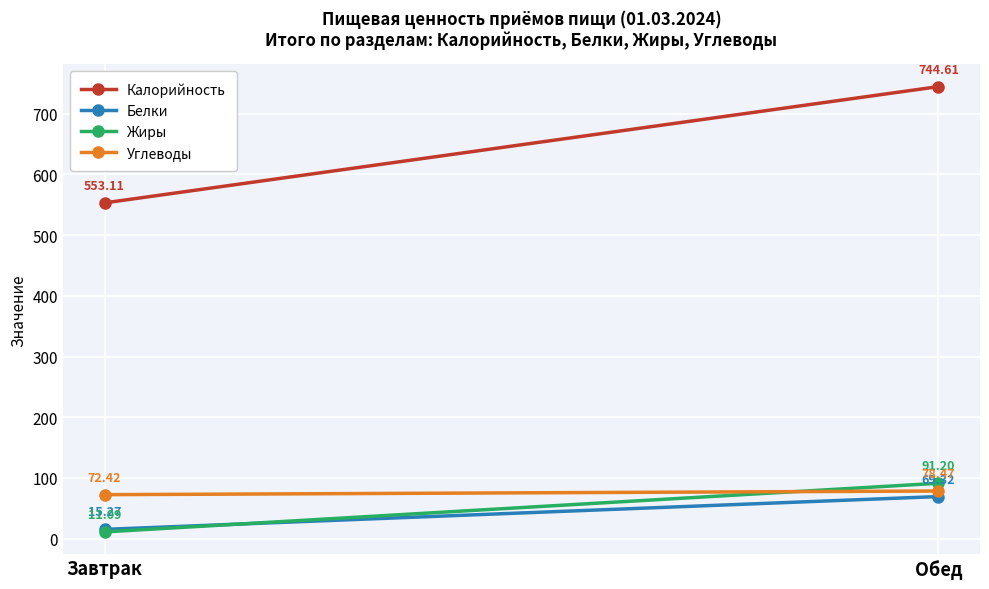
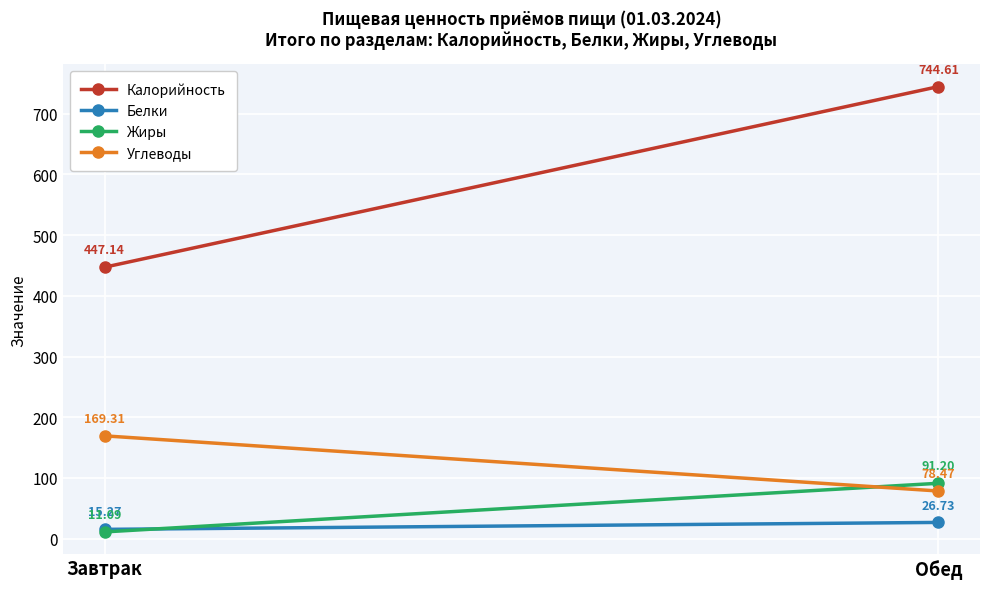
  {
    "Калорийность": {
-     "Завтрак": 553.11,
+     "Завтрак": 447.14,
      "Обед": 744.61
    },
    "Белки": {
-     "Обед": 69.32
+     "Обед": 26.73
    },
    "Углеводы": {
-     "Завтрак": 72.42
+     "Завтрак": 169.31
    }
  }
